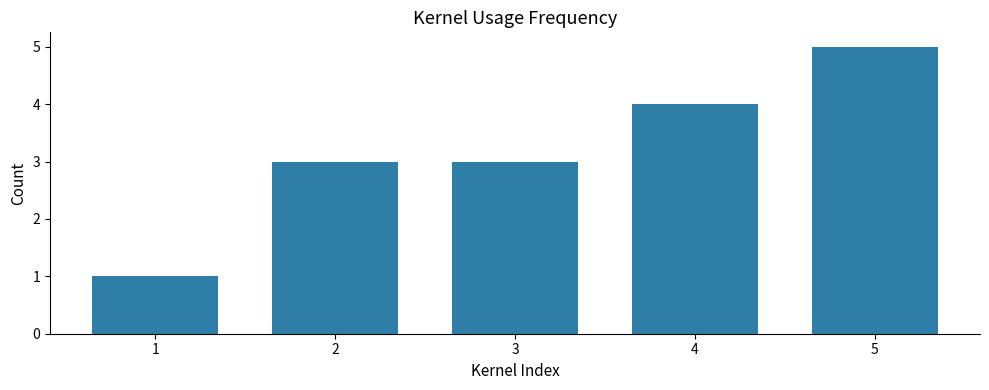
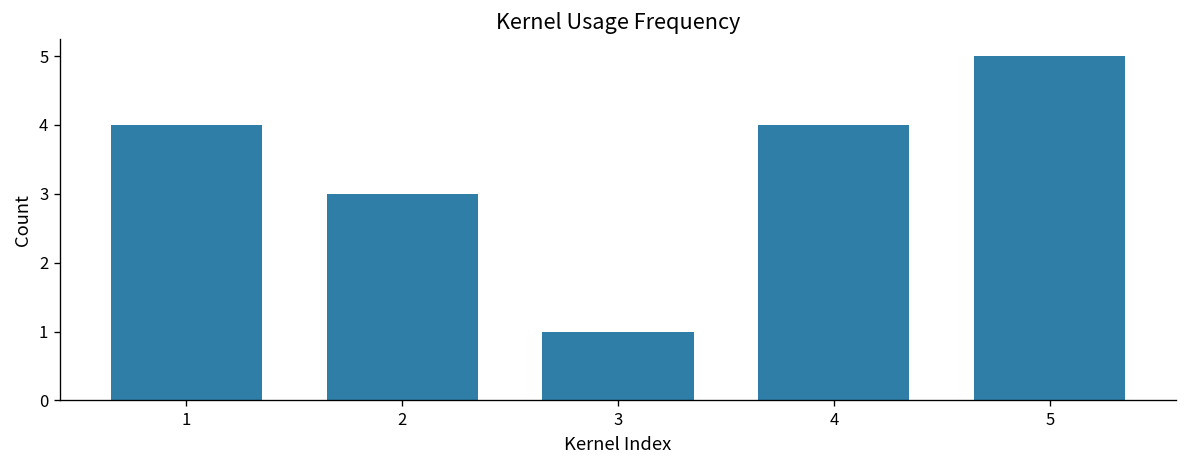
  {
-   "1": 1,
+   "1": 4,
    "2": 3,
-   "3": 3,
+   "3": 1,
    "4": 4,
    "5": 5
  }
